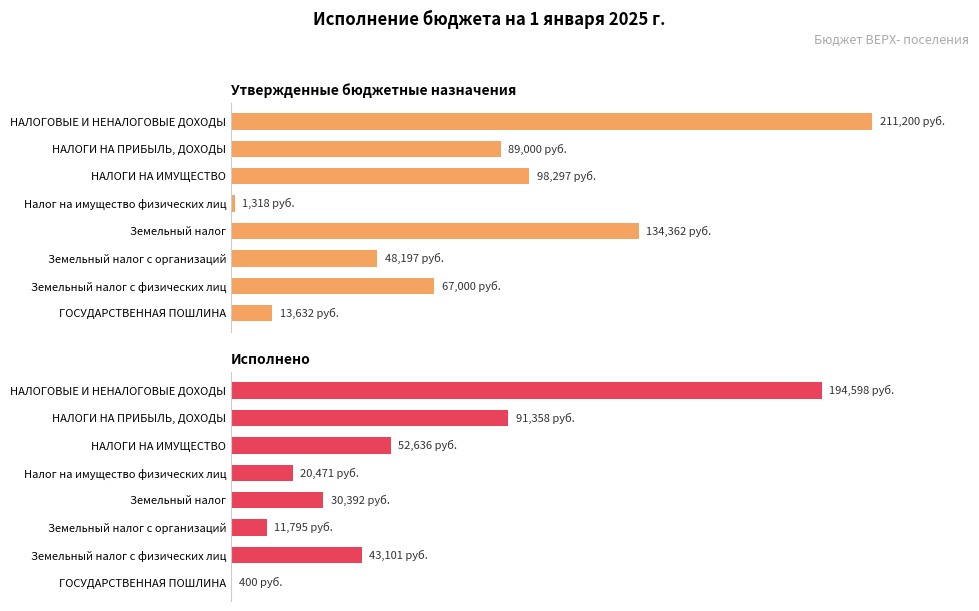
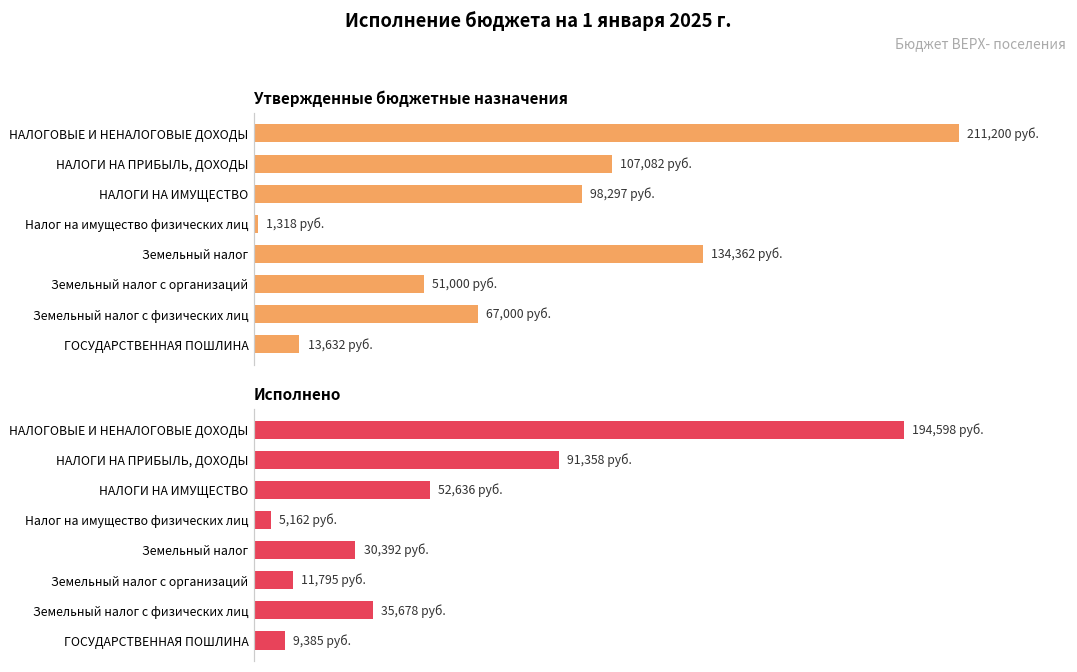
  {
    "Утвержденные бюджетные назначения": {
      "НАЛОГОВЫЕ И НЕНАЛОГОВЫЕ ДОХОДЫ": "211,200",
-     "НАЛОГИ НА ПРИБЫЛЬ, ДОХОДЫ": "89,000",
+     "НАЛОГИ НА ПРИБЫЛЬ, ДОХОДЫ": "107,082",
      "НАЛОГИ НА ИМУЩЕСТВО": "98,297",
      "Налог на имущество физических лиц": "1,318",
      "Земельный налог": "134,362",
-     "Земельный налог с организаций": "48,197",
+     "Земельный налог с организаций": "51,000",
      "Земельный налог с физических лиц": "67,000",
      "ГОСУДАРСТВЕННАЯ ПОШЛИНА": "13,632"
    },
    "Исполнено": {
      "НАЛОГОВЫЕ И НЕНАЛОГОВЫЕ ДОХОДЫ": "194,598",
      "НАЛОГИ НА ПРИБЫЛЬ, ДОХОДЫ": "91,358",
      "НАЛОГИ НА ИМУЩЕСТВО": "52,636",
-     "Налог на имущество физических лиц": "20,471",
+     "Налог на имущество физических лиц": "5,162",
      "Земельный налог": "30,392",
      "Земельный налог с организаций": "11,795",
-     "Земельный налог с физических лиц": "43,101",
-     "ГОСУДАРСТВЕННАЯ ПОШЛИНА": "400"
+     "Земельный налог с физических лиц": "35,678",
+     "ГОСУДАРСТВЕННАЯ ПОШЛИНА": "9,385"
    }
  }
